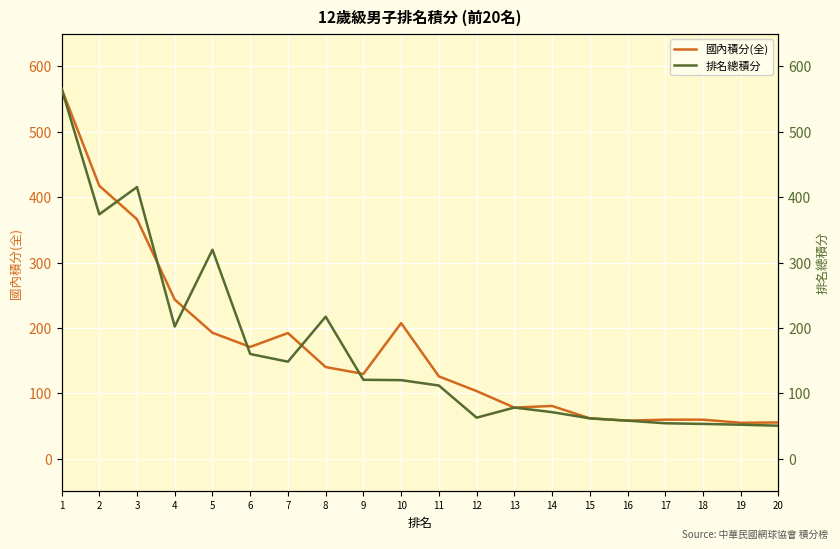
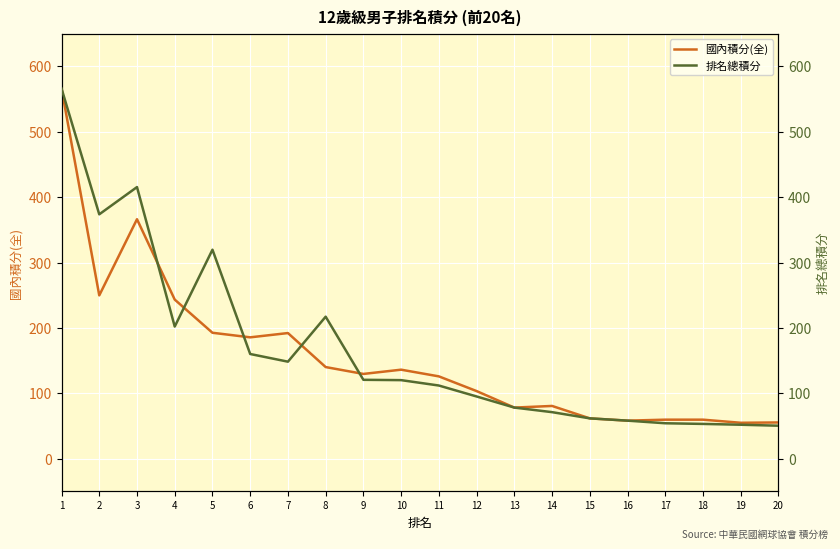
  {
    "國內積分(全)": {
      "1": 570,
-     "2": 420,
+     "2": 250,
      "3": 370,
      "4": 240,
      "5": 190,
-     "6": 170,
+     "6": 190,
      "7": 190,
      "8": 140,
      "9": 130,
-     "10": 210,
+     "10": 140,
      "11": 130,
      "12": 100,
      "13": 80,
      "14": 80,
      "15": 60,
      "16": 60,
      "17": 60,
      "18": 60,
      "19": 50,
      "20": 60
    },
    "排名總積分": {
      "1": 570,
      "2": 370,
      "3": 420,
      "4": 200,
      "5": 320,
      "6": 160,
      "7": 150,
      "8": 220,
      "9": 120,
      "10": 120,
      "11": 110,
-     "12": 60,
+     "12": 100,
      "13": 80,
      "14": 70,
      "15": 60,
      "16": 60,
      "17": 50,
      "18": 50,
      "19": 50,
      "20": 50
    }
  }
